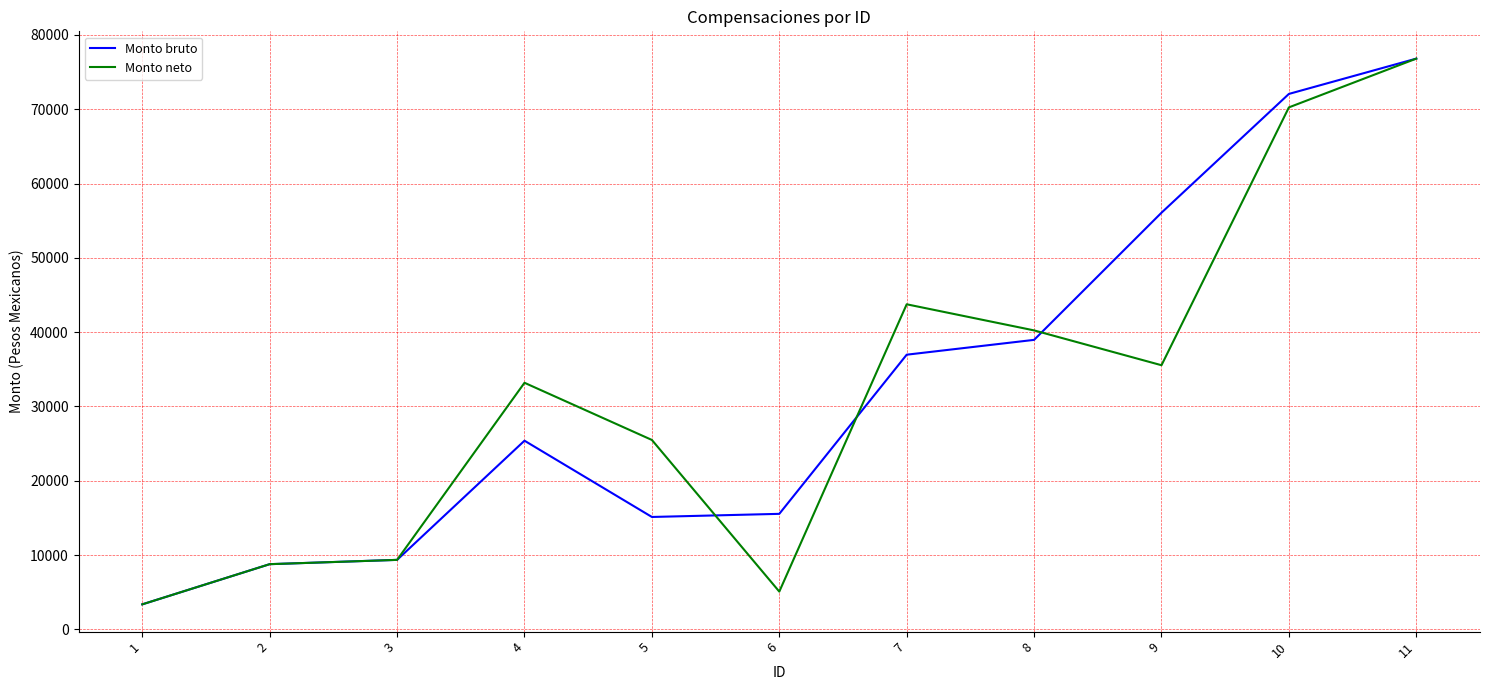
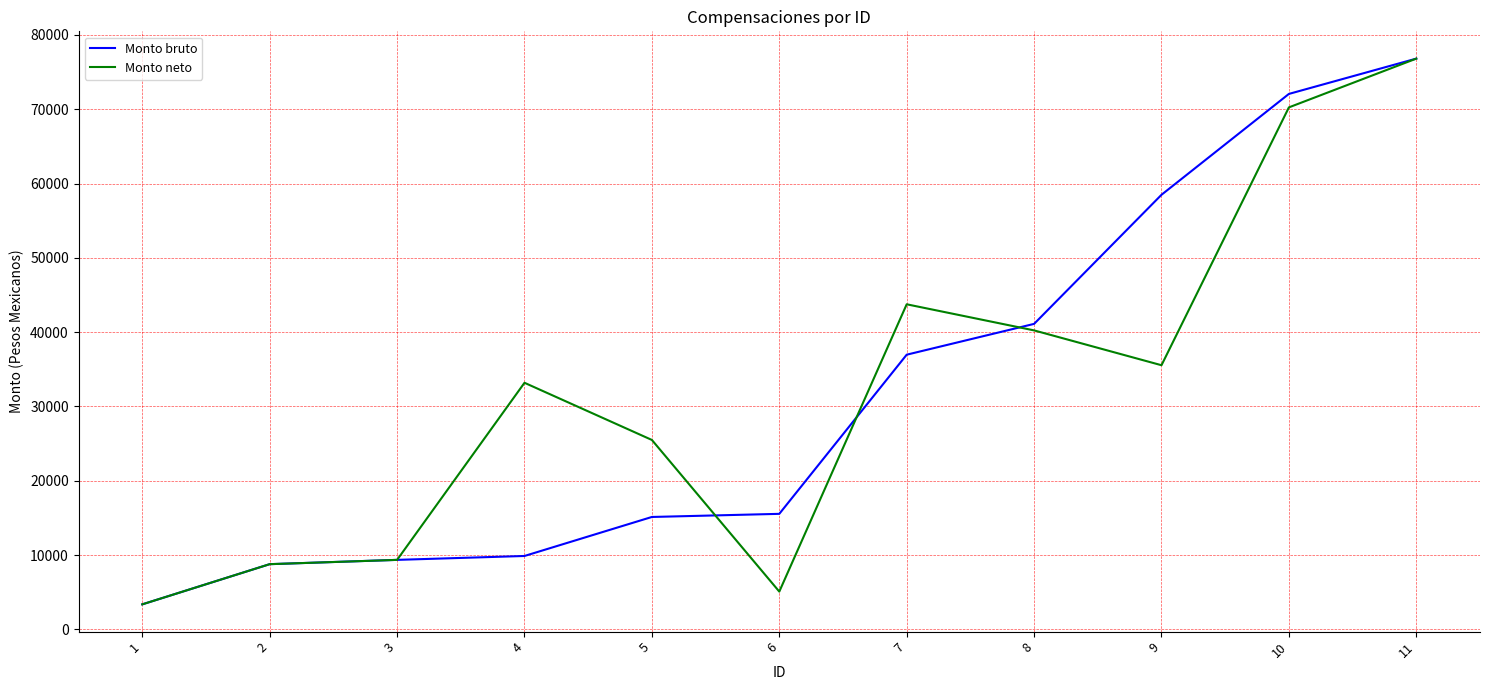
  {
    "Monto bruto": {
-     "4": 25000,
+     "4": 10000,
      "5": 15000,
      "6": 16000,
      "7": 37000,
-     "8": 39000,
-     "9": 56000,
+     "8": 41000,
+     "9": 58000,
      "10": 72000
    },
    "Monto neto": {
      "4": 33000,
      "5": 25000,
      "6": 5000,
      "7": 44000,
      "8": 40000,
      "9": 36000,
      "10": 70000
    }
  }
